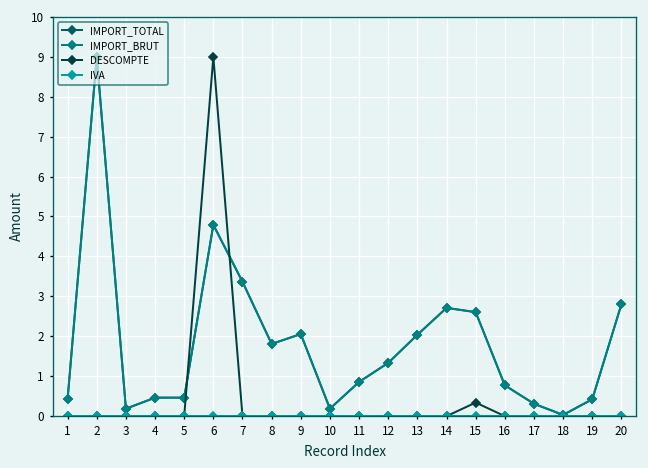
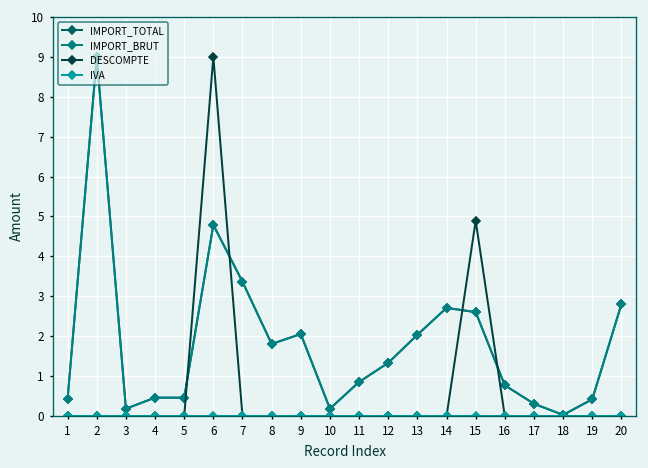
  {
    "DESCOMPTE": {
      "6": 9.0,
-     "15": 0.3
+     "15": 4.9
    }
  }
